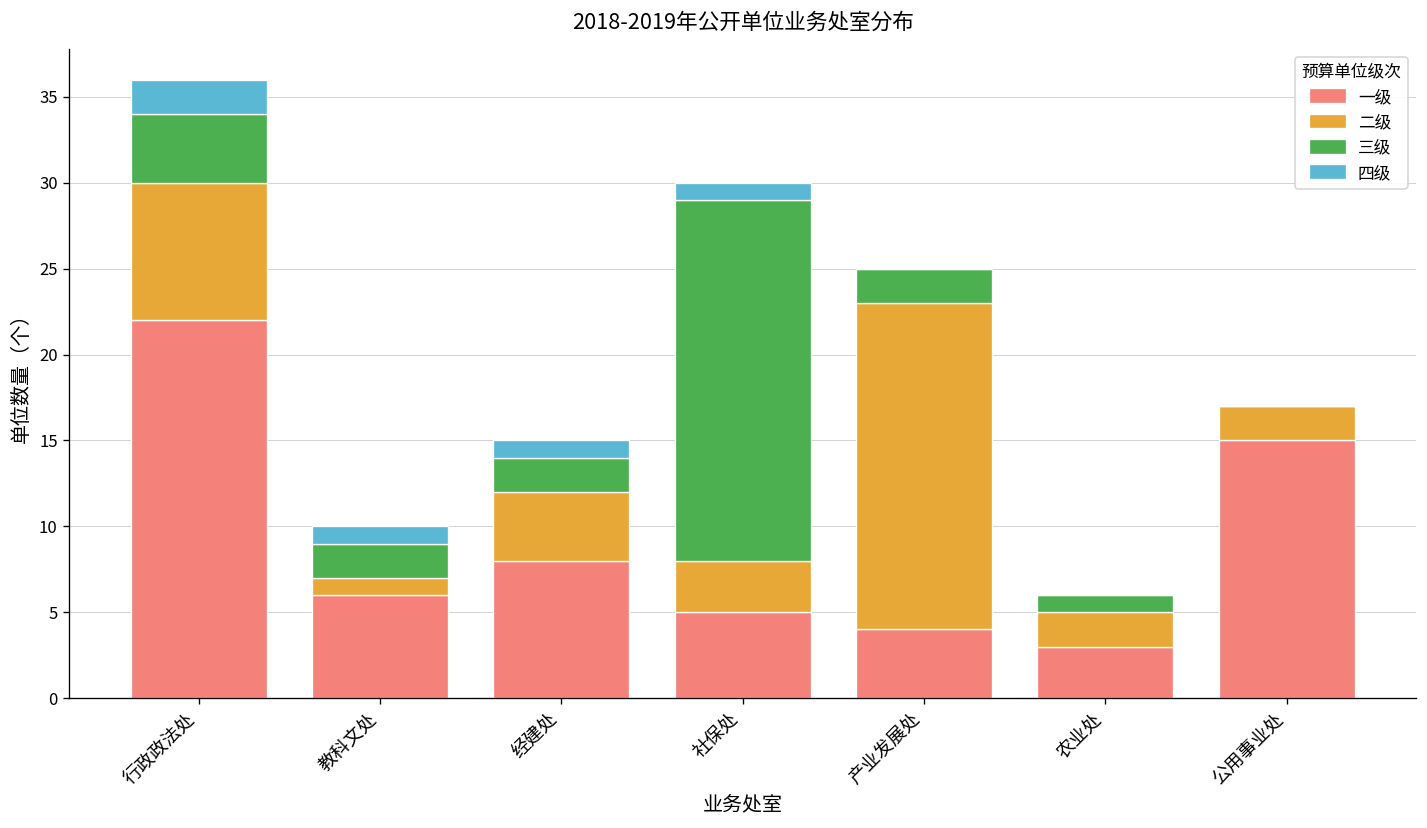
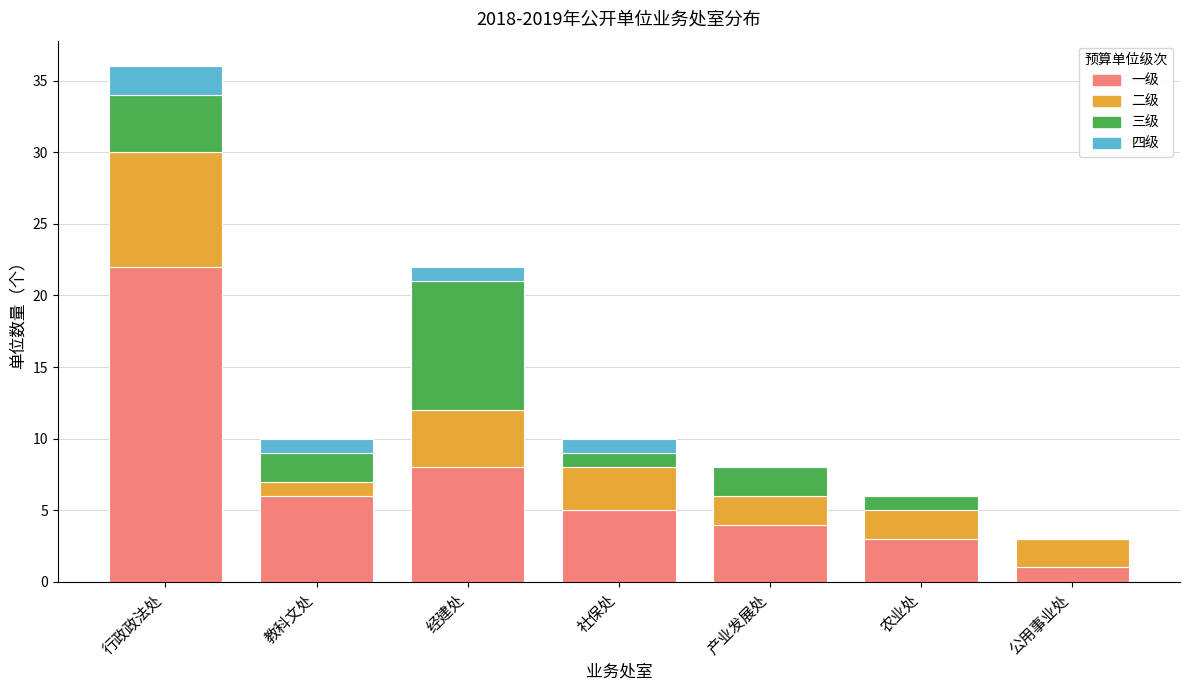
  {
    "一级": {
      "行政政法处": 22,
      "教科文处": 6,
      "经建处": 8,
      "社保处": 5,
      "产业发展处": 4,
      "农业处": 3,
-     "公用事业处": 15
+     "公用事业处": 1
    },
    "二级": {
      "行政政法处": 8,
      "教科文处": 1,
      "经建处": 4,
      "社保处": 3,
-     "产业发展处": 19,
+     "产业发展处": 2,
      "农业处": 2,
      "公用事业处": 2
    },
    "三级": {
      "行政政法处": 4,
      "教科文处": 2,
-     "经建处": 2,
-     "社保处": 21,
+     "经建处": 9,
+     "社保处": 1,
      "产业发展处": 2,
      "农业处": 1,
      "公用事业处": 0
    },
    "四级": {
      "行政政法处": 2,
      "教科文处": 1,
      "经建处": 1,
      "社保处": 1,
      "产业发展处": 0,
      "农业处": 0,
      "公用事业处": 0
    }
  }
